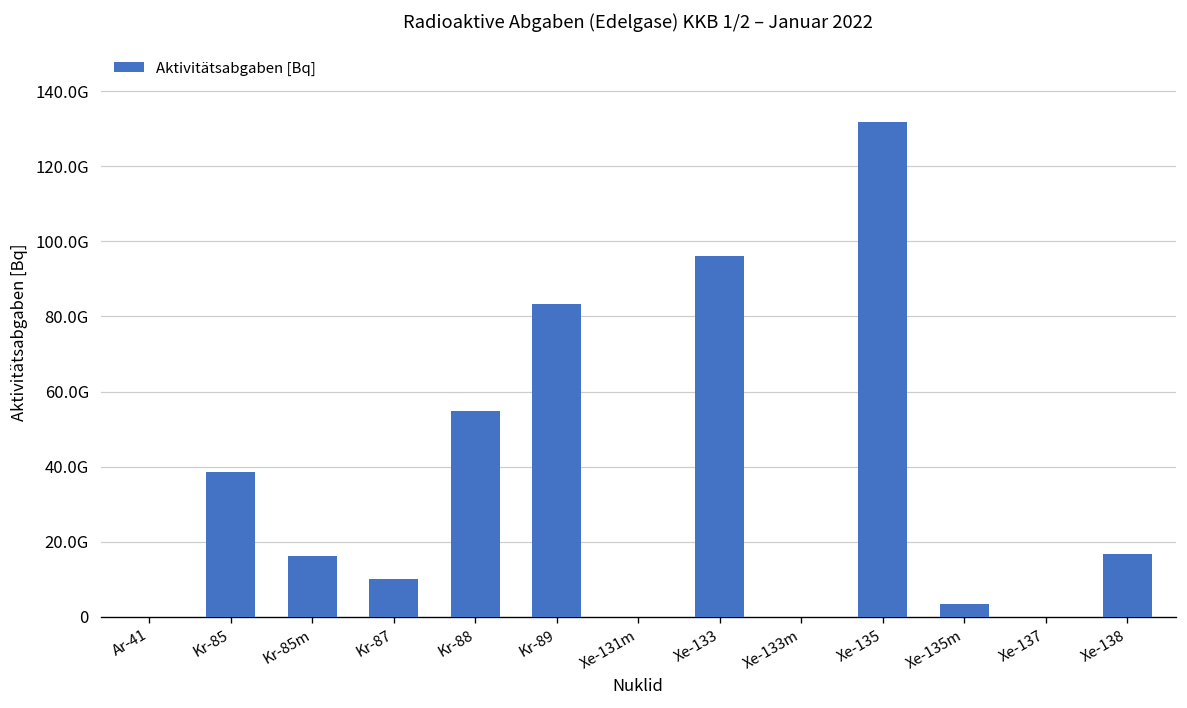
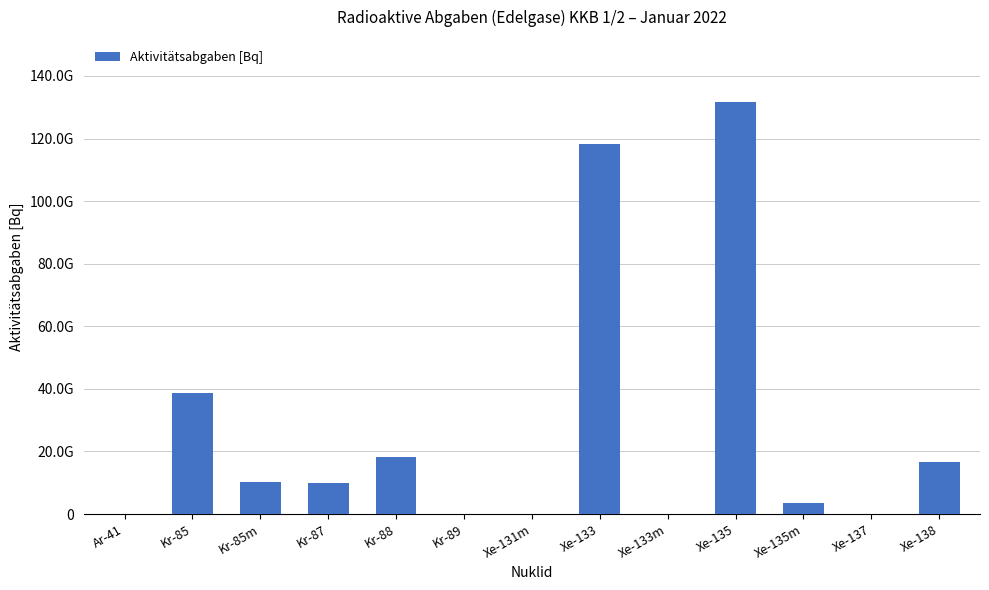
  {
    "Ar-41": 0,
    "Kr-85": 39000000000,
-   "Kr-85m": 16000000000,
+   "Kr-85m": 10000000000,
    "Kr-87": 10000000000,
-   "Kr-88": 55000000000,
-   "Kr-89": 83000000000,
+   "Kr-88": 18000000000,
+   "Kr-89": 0,
    "Xe-131m": 0,
-   "Xe-133": 96000000000,
+   "Xe-133": 118000000000,
    "Xe-133m": 0,
    "Xe-135": 132000000000,
    "Xe-135m": 3000000000,
    "Xe-137": 0,
    "Xe-138": 17000000000
  }
